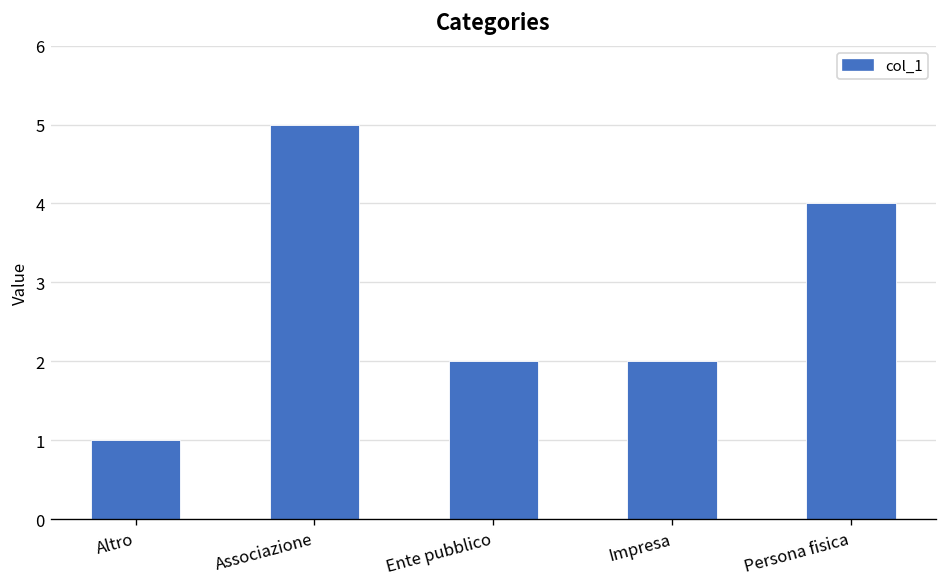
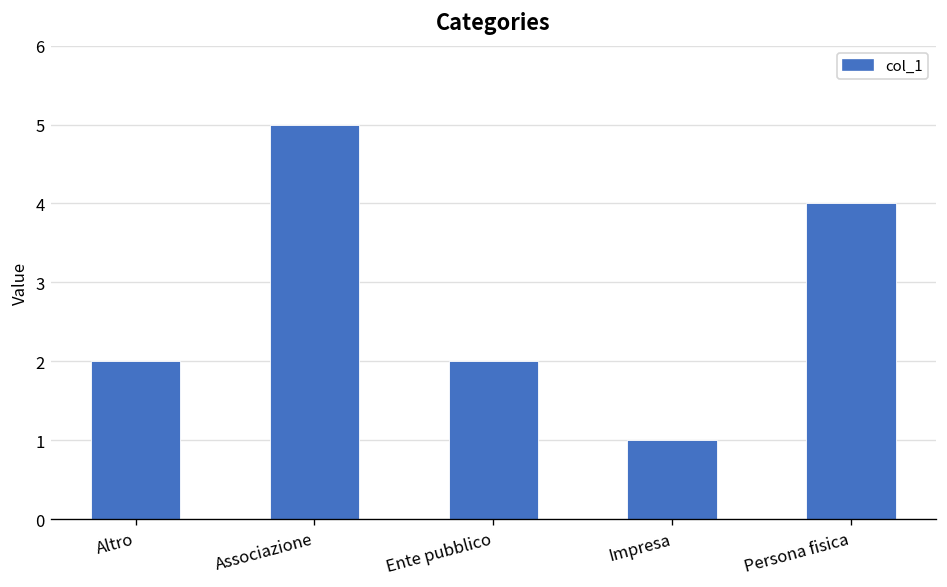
  {
-   "Altro": 1,
+   "Altro": 2,
    "Associazione": 5,
    "Ente pubblico": 2,
-   "Impresa": 2,
+   "Impresa": 1,
    "Persona fisica": 4
  }
